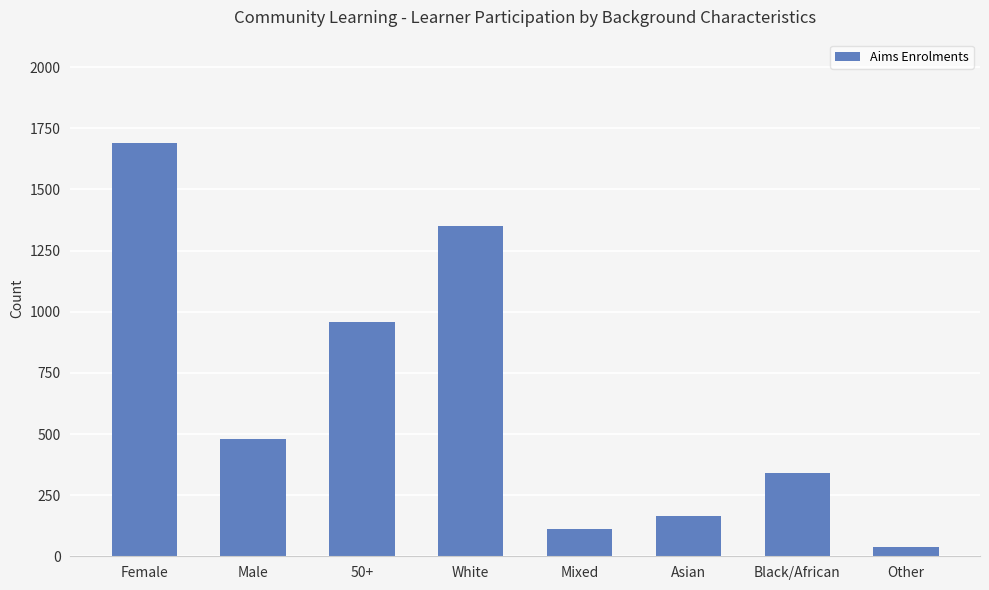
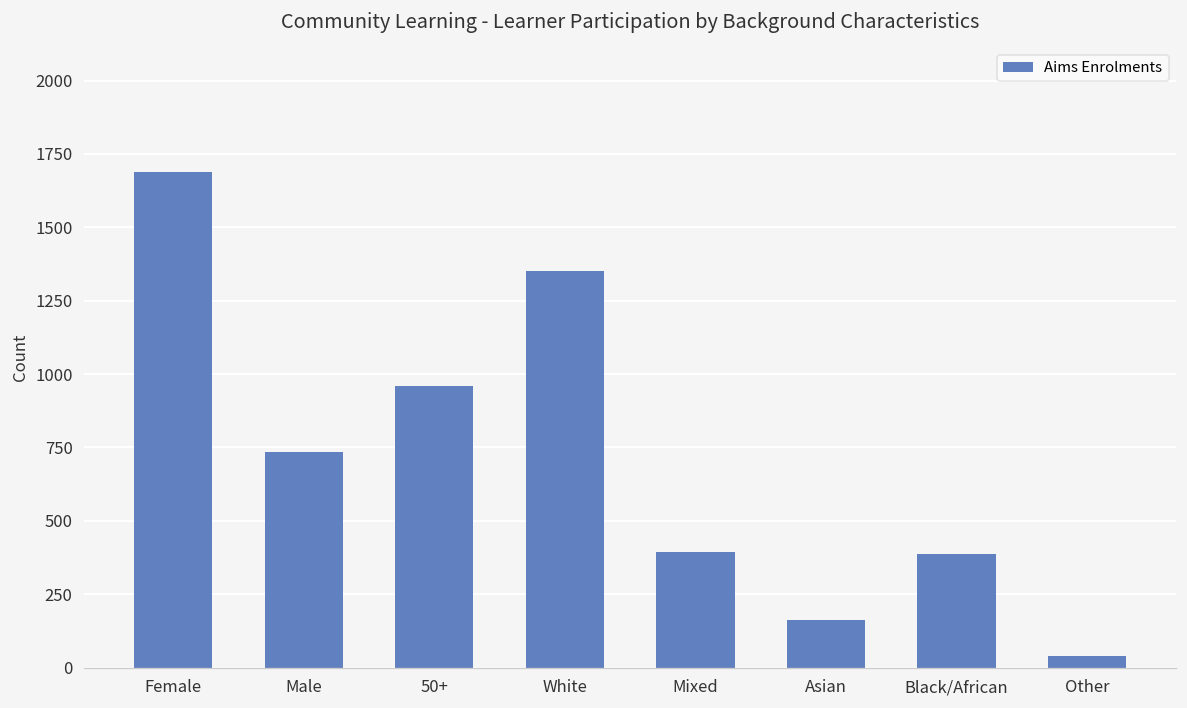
  {
    "Female": 1690,
-   "Male": 480,
+   "Male": 730,
    "50+": 960,
    "White": 1350,
-   "Mixed": 110,
+   "Mixed": 390,
    "Asian": 160,
-   "Black/African": 340,
+   "Black/African": 390,
    "Other": 40
  }
